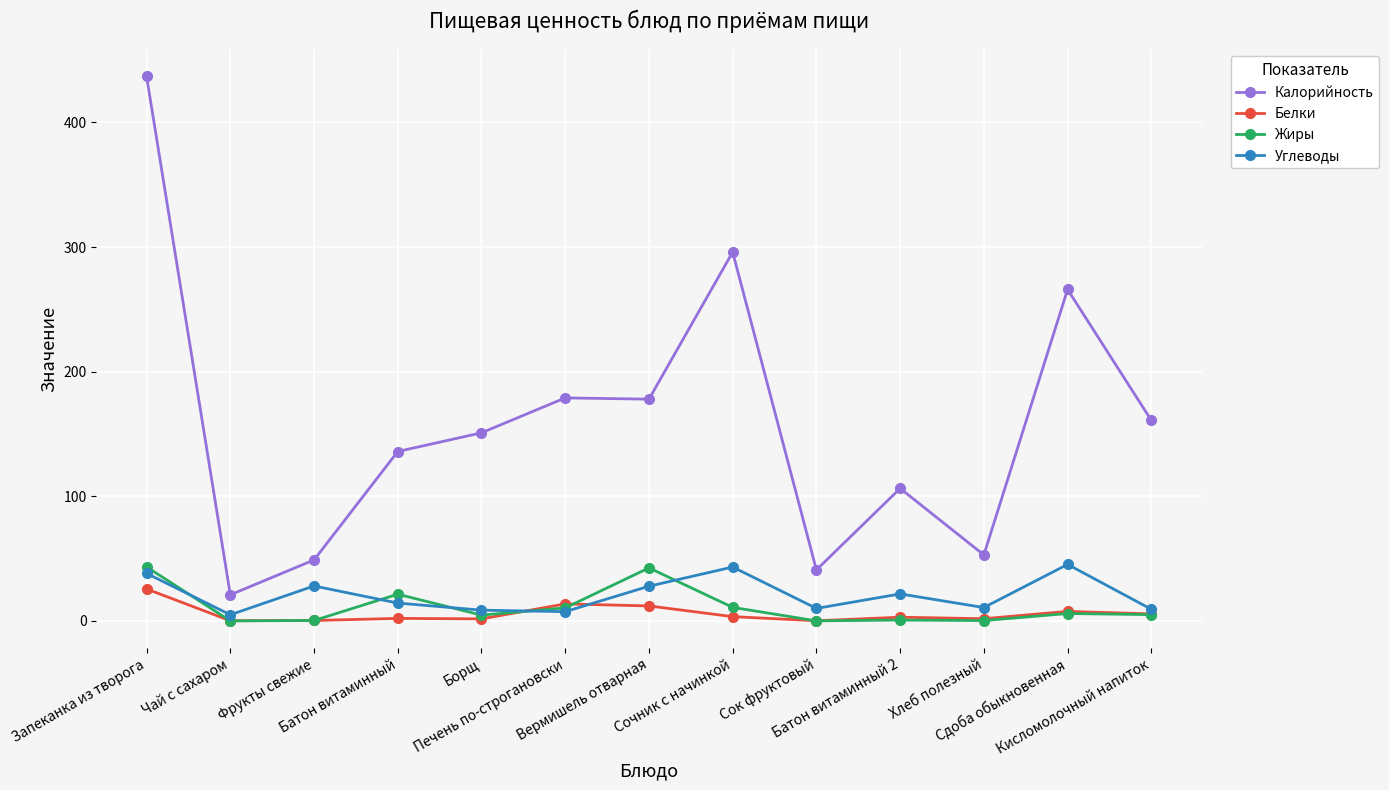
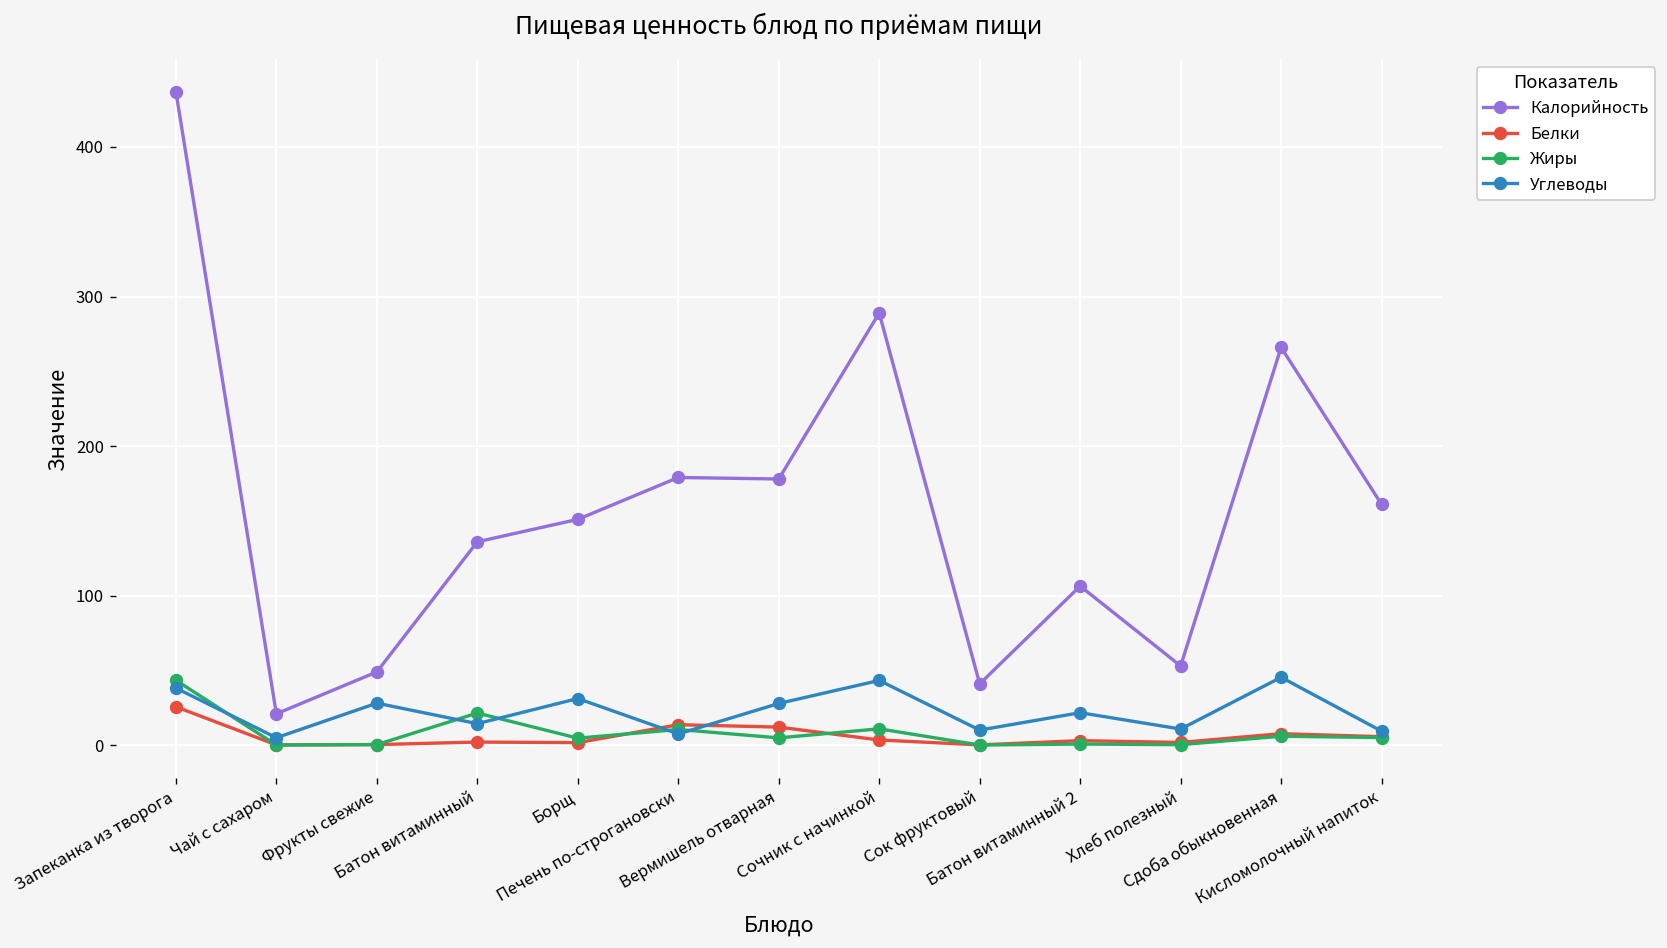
  {
    "Калорийность": {
      "Запеканка из творога": 437,
      "Чай с сахаром": 21,
      "Фрукты свежие": 49,
      "Батон витаминный": 136,
      "Борщ": 151,
      "Печень по-строгановски": 179,
      "Вермишель отварная": 178,
-     "Сочник с начинкой": 296,
+     "Сочник с начинкой": 289,
      "Сок фруктовый": 41,
      "Батон витаминный 2": 106,
      "Хлеб полезный": 53,
      "Сдоба обыкновенная": 266,
      "Кисломолочный напиток": 161
    },
    "Белки": {
      "Запеканка из творога": 26,
      "Батон витаминный": 2,
      "Борщ": 2,
      "Печень по-строгановски": 14,
      "Вермишель отварная": 12,
      "Сочник с начинкой": 4,
      "Батон витаминный 2": 3
    },
    "Жиры": {
      "Запеканка из творога": 43,
      "Батон витаминный": 22,
      "Борщ": 5,
      "Печень по-строгановски": 11,
-     "Вермишель отварная": 43,
+     "Вермишель отварная": 5,
      "Сочник с начинкой": 11,
      "Батон витаминный 2": 1
    },
    "Углеводы": {
      "Запеканка из творога": 38,
      "Чай с сахаром": 5,
      "Фрукты свежие": 28,
      "Батон витаминный": 14,
-     "Борщ": 9,
+     "Борщ": 31,
      "Печень по-строгановски": 8,
      "Вермишель отварная": 28,
      "Сочник с начинкой": 43,
      "Сок фруктовый": 10,
      "Батон витаминный 2": 22,
      "Хлеб полезный": 11,
      "Сдоба обыкновенная": 45,
      "Кисломолочный напиток": 9
    }
  }
